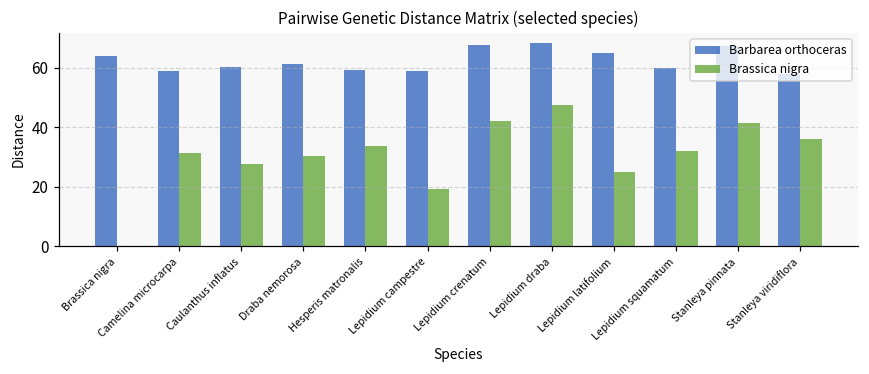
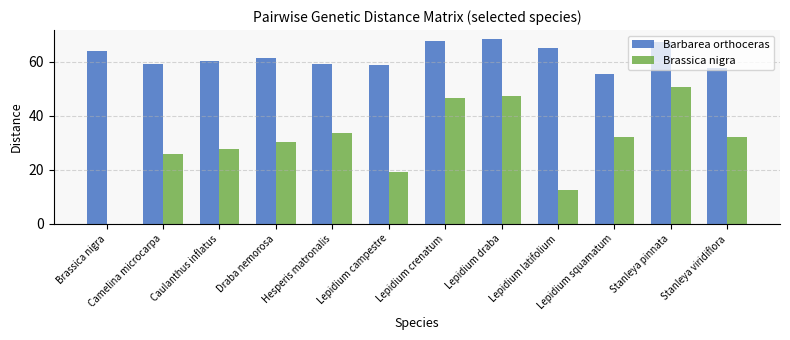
  {
    "Barbarea orthoceras": {
      "Brassica nigra": 64,
      "Camelina microcarpa": 59,
      "Caulanthus inflatus": 60,
      "Draba nemorosa": 61,
      "Hesperis matronalis": 59,
      "Lepidium campestre": 59,
      "Lepidium crenatum": 68,
      "Lepidium draba": 68,
      "Lepidium latifolium": 65,
-     "Lepidium squamatum": 60
+     "Lepidium squamatum": 55
    },
    "Brassica nigra": {
      "Brassica nigra": 0,
-     "Camelina microcarpa": 31,
+     "Camelina microcarpa": 26,
      "Caulanthus inflatus": 28,
      "Draba nemorosa": 30,
      "Hesperis matronalis": 34,
      "Lepidium campestre": 19,
-     "Lepidium crenatum": 42,
+     "Lepidium crenatum": 46,
      "Lepidium draba": 47,
-     "Lepidium latifolium": 25,
+     "Lepidium latifolium": 13,
      "Lepidium squamatum": 32,
-     "Stanleya pinnata": 41,
-     "Stanleya viridiflora": 36
+     "Stanleya pinnata": 51,
+     "Stanleya viridiflora": 32
    }
  }
